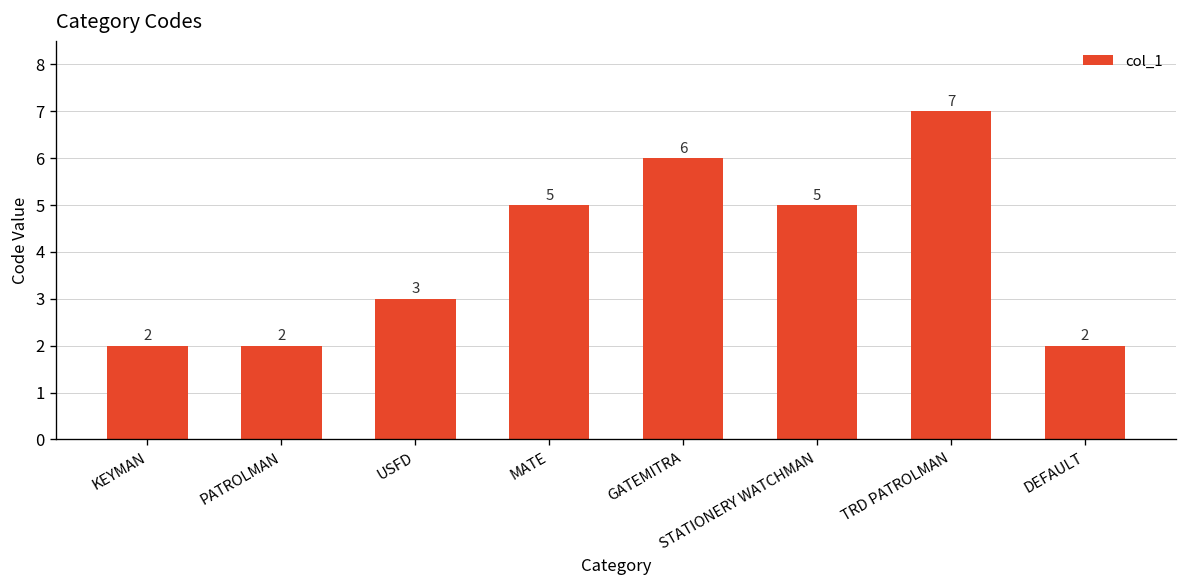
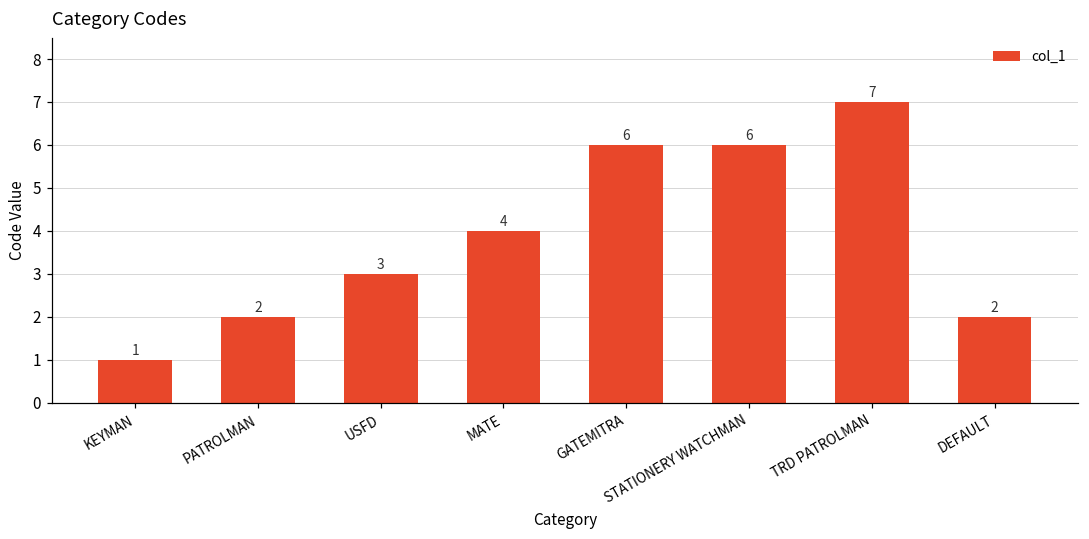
  {
-   "KEYMAN": 2,
+   "KEYMAN": 1,
    "PATROLMAN": 2,
    "USFD": 3,
-   "MATE": 5,
+   "MATE": 4,
    "GATEMITRA": 6,
-   "STATIONERY WATCHMAN": 5,
+   "STATIONERY WATCHMAN": 6,
    "TRD PATROLMAN": 7,
    "DEFAULT": 2
  }
